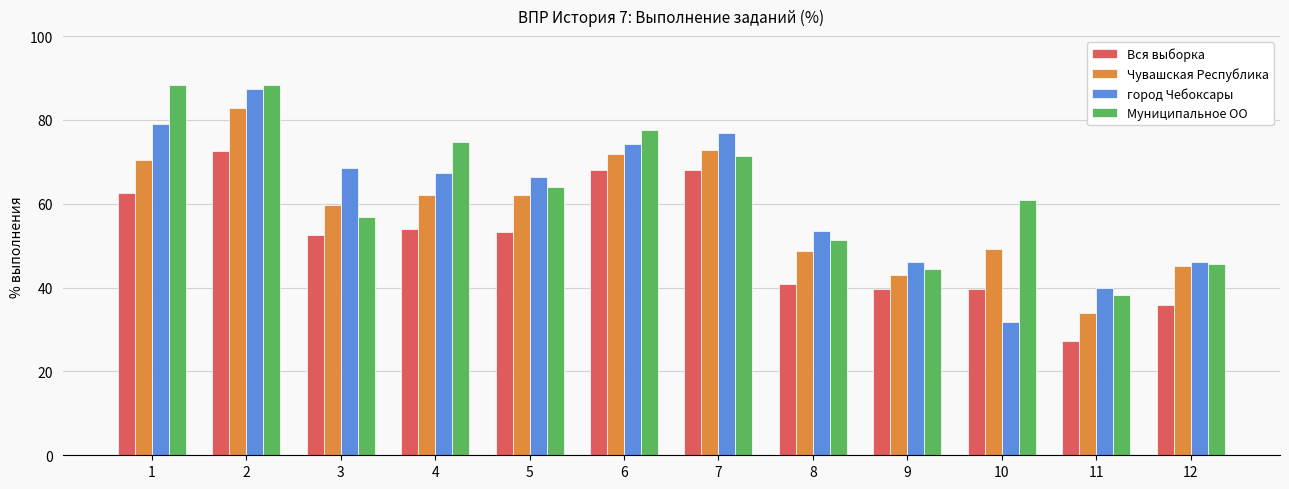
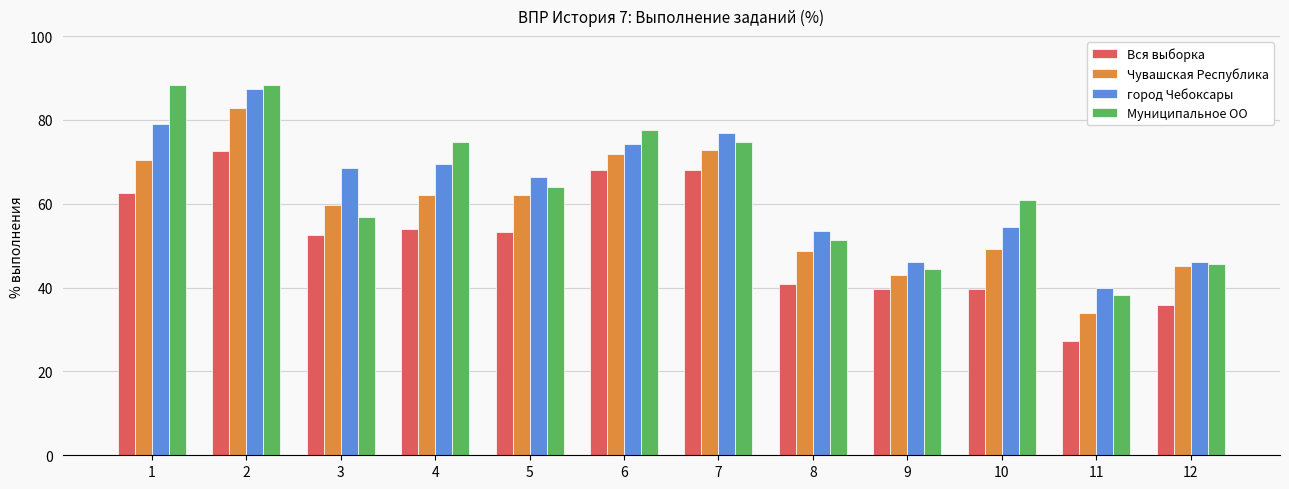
  {
    "город Чебоксары": {
      "1": 79,
      "2": 87,
      "3": 69,
-     "4": 67,
+     "4": 69,
      "5": 66,
      "6": 74,
      "7": 77,
      "8": 53,
      "9": 46,
-     "10": 32,
+     "10": 54,
      "11": 40,
      "12": 46
    },
    "Муниципальное ОО": {
      "1": 88,
      "2": 88,
      "3": 57,
      "4": 75,
      "5": 64,
      "6": 78,
-     "7": 71,
+     "7": 75,
      "8": 51,
      "9": 44,
      "10": 61,
      "11": 38,
      "12": 46
    }
  }
